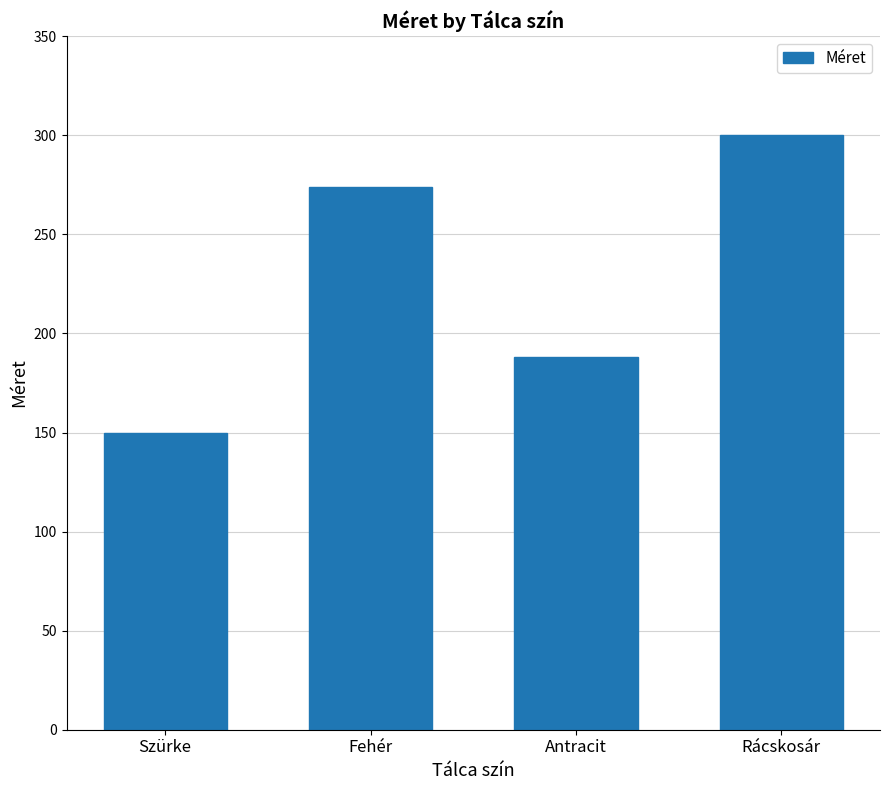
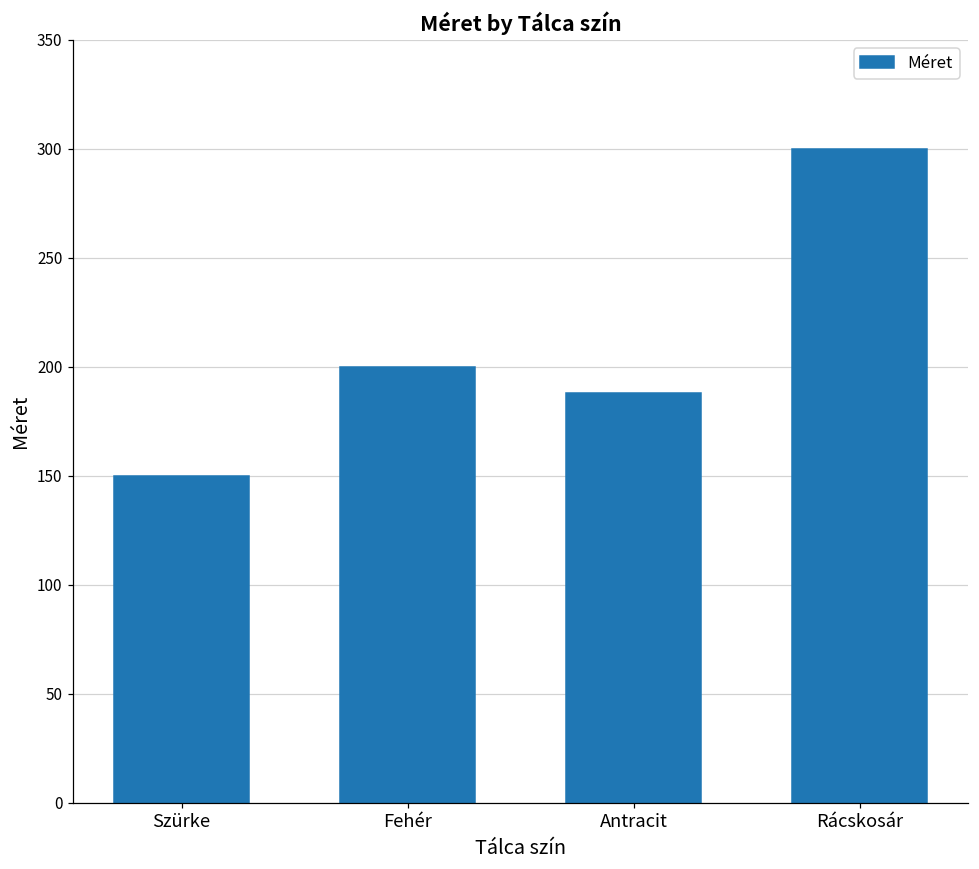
  {
    "Szürke": 150,
-   "Fehér": 274,
+   "Fehér": 200,
    "Antracit": 188,
    "Rácskosár": 300
  }
